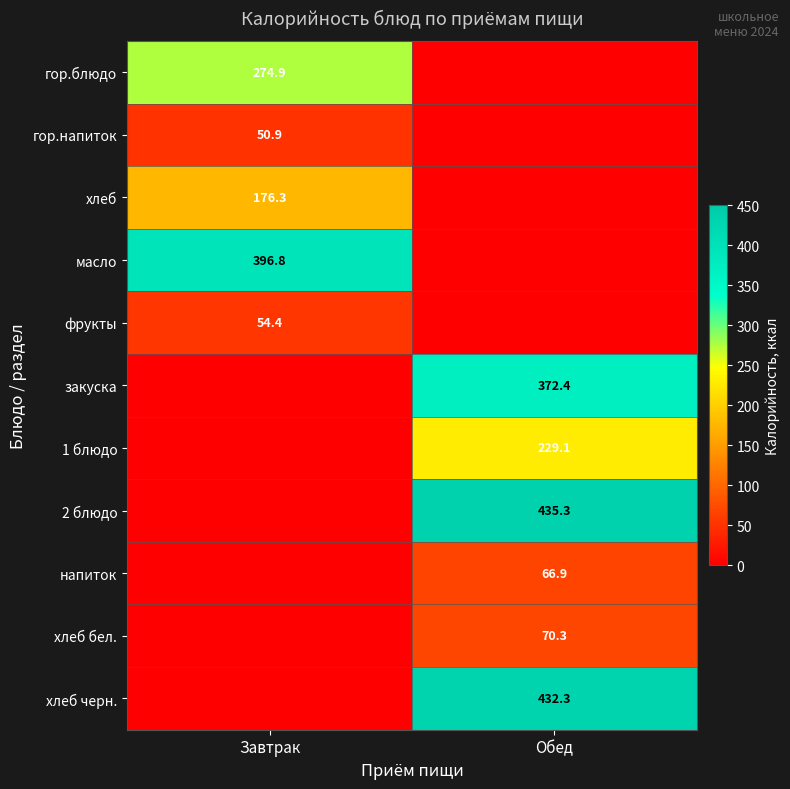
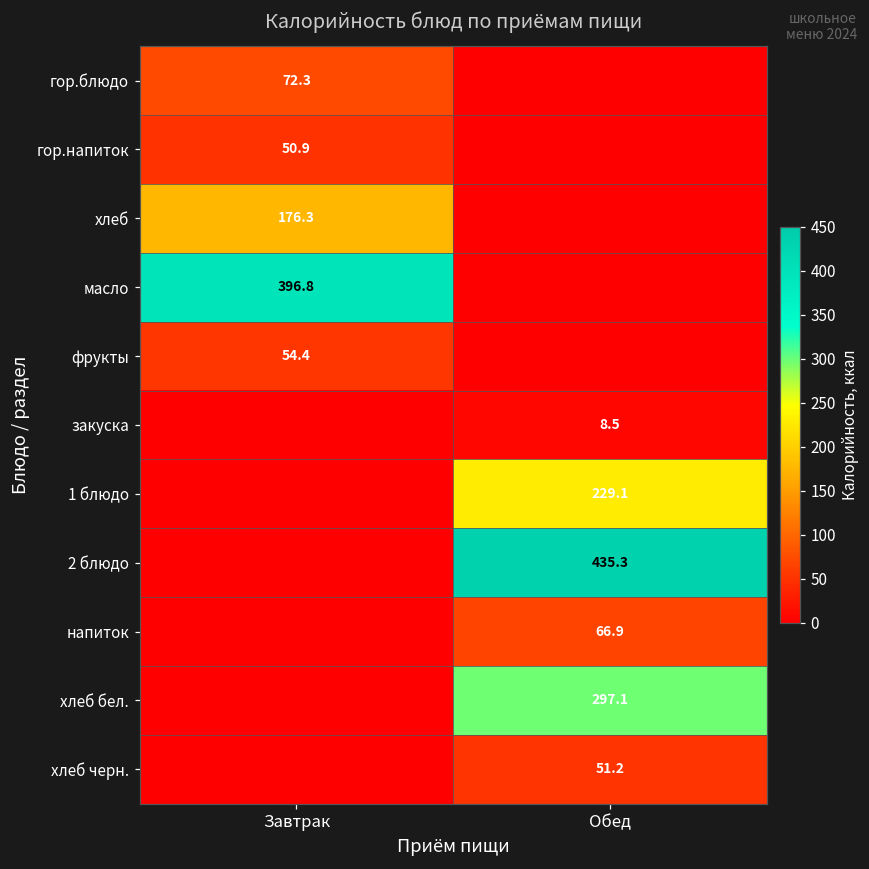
  {
    "гор.блюдо": {
-     "Завтрак": 274.9
+     "Завтрак": 72.3
    },
    "гор.напиток": {
      "Завтрак": 50.9
    },
    "хлеб": {
      "Завтрак": 176.3
    },
    "масло": {
      "Завтрак": 396.8
    },
    "фрукты": {
      "Завтрак": 54.4
    },
    "закуска": {
-     "Обед": 372.4
+     "Обед": 8.5
    },
    "1 блюдо": {
      "Обед": 229.1
    },
    "2 блюдо": {
      "Обед": 435.3
    },
    "напиток": {
      "Обед": 66.9
    },
    "хлеб бел.": {
-     "Обед": 70.3
+     "Обед": 297.1
    },
    "хлеб черн.": {
-     "Обед": 432.3
+     "Обед": 51.2
    }
  }
